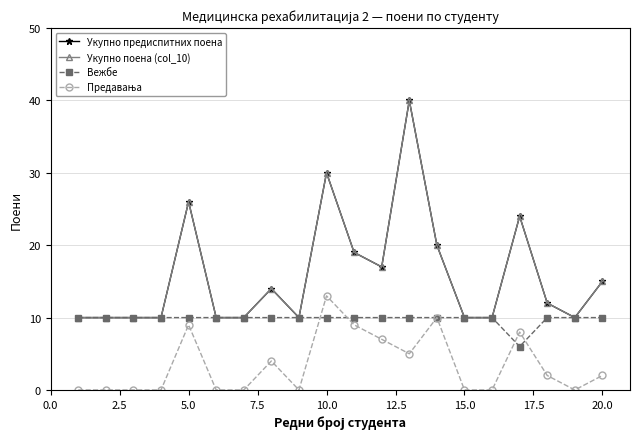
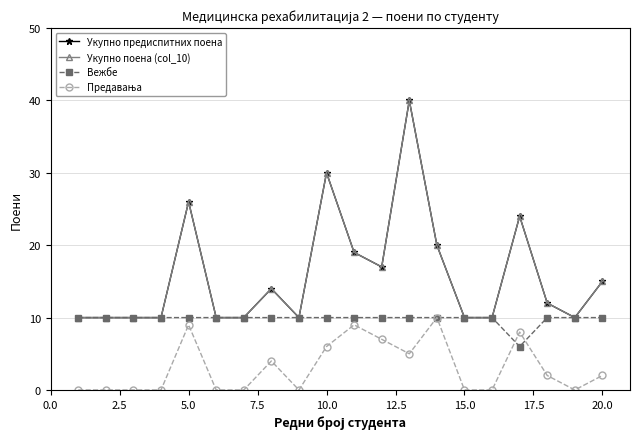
  {
    "Предавања": {
      "5.0": 9,
-     "10.0": 13,
+     "10.0": 6,
      "15.0": 0,
      "20.0": 2
    }
  }
